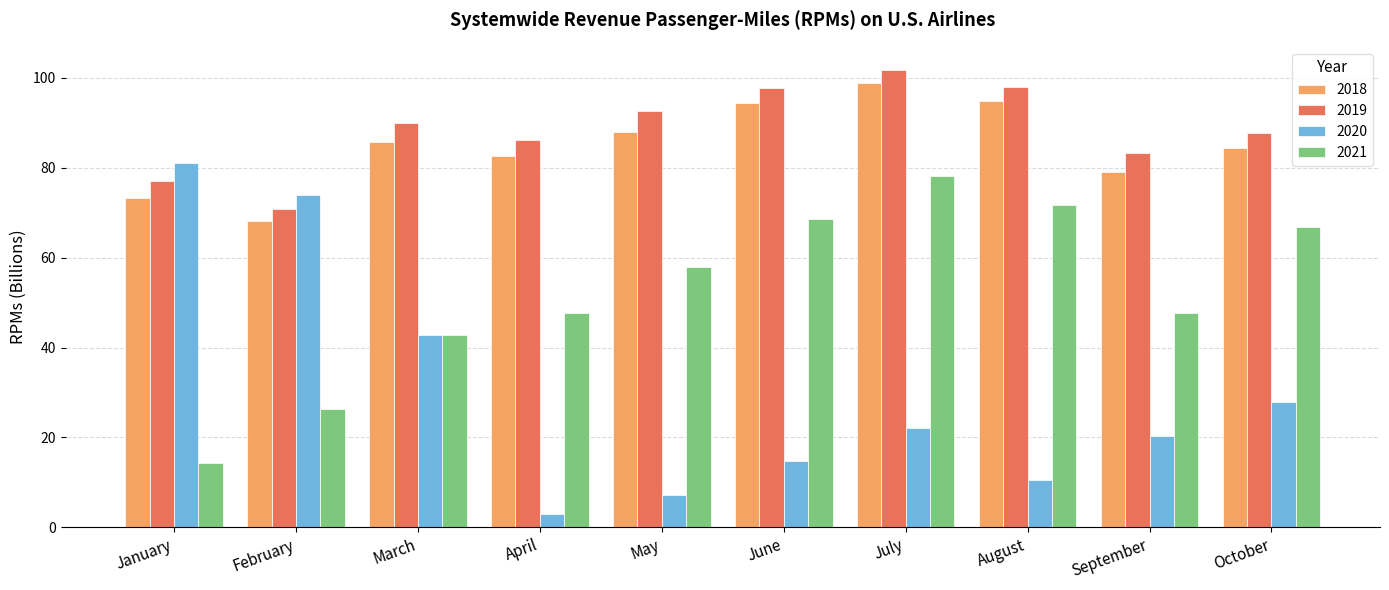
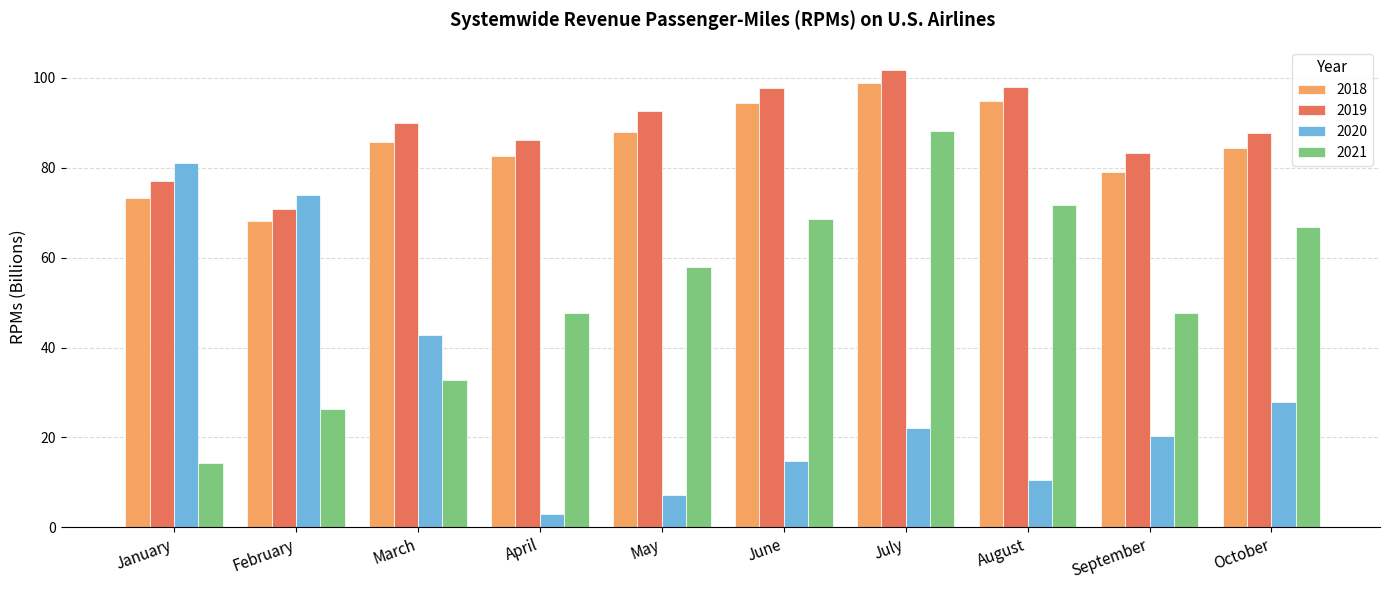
  {
    "2020": {
      "January": 81,
      "February": 74,
      "March": 43,
      "April": 3,
      "May": 7,
      "June": 15,
      "July": 22,
      "August": 11,
      "September": 20,
      "October": 28
    },
    "2021": {
      "January": 14,
      "February": 26,
-     "March": 43,
+     "March": 33,
      "April": 48,
      "May": 58,
      "June": 69,
-     "July": 78,
+     "July": 88,
      "August": 72,
      "September": 48,
      "October": 67
    }
  }
